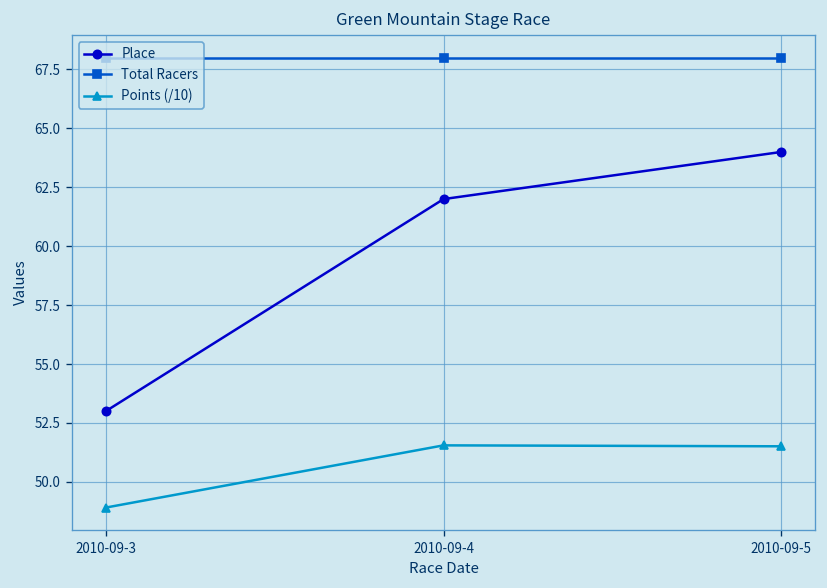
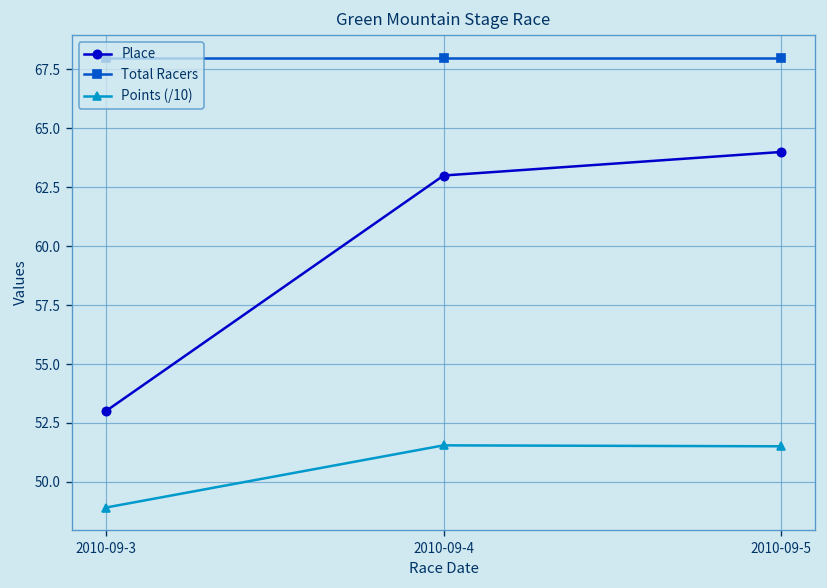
  {
    "Place": {
      "2010-09-3": 53,
-     "2010-09-4": 62,
+     "2010-09-4": 63,
      "2010-09-5": 64
    },
    "Total Racers": {
      "2010-09-4": 68,
      "2010-09-5": 68
    },
    "Points (/10)": {
      "2010-09-3": 49,
      "2010-09-4": 51.5,
      "2010-09-5": 51.5
    }
  }
